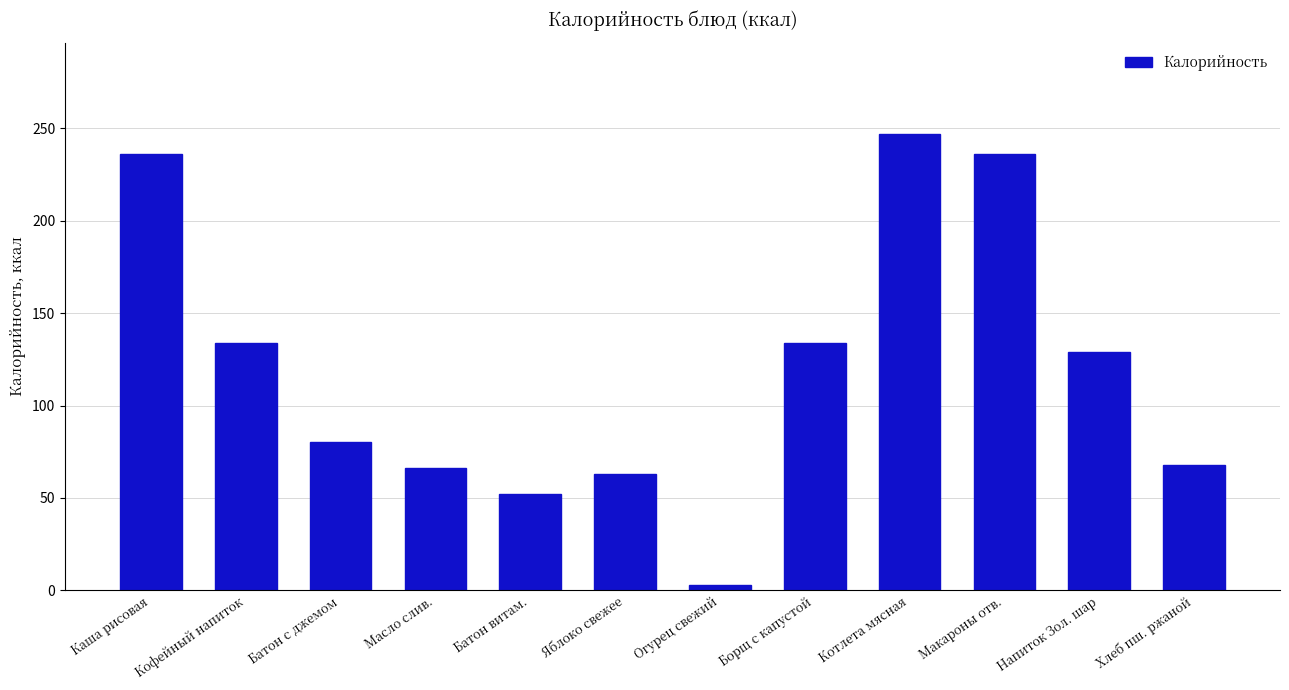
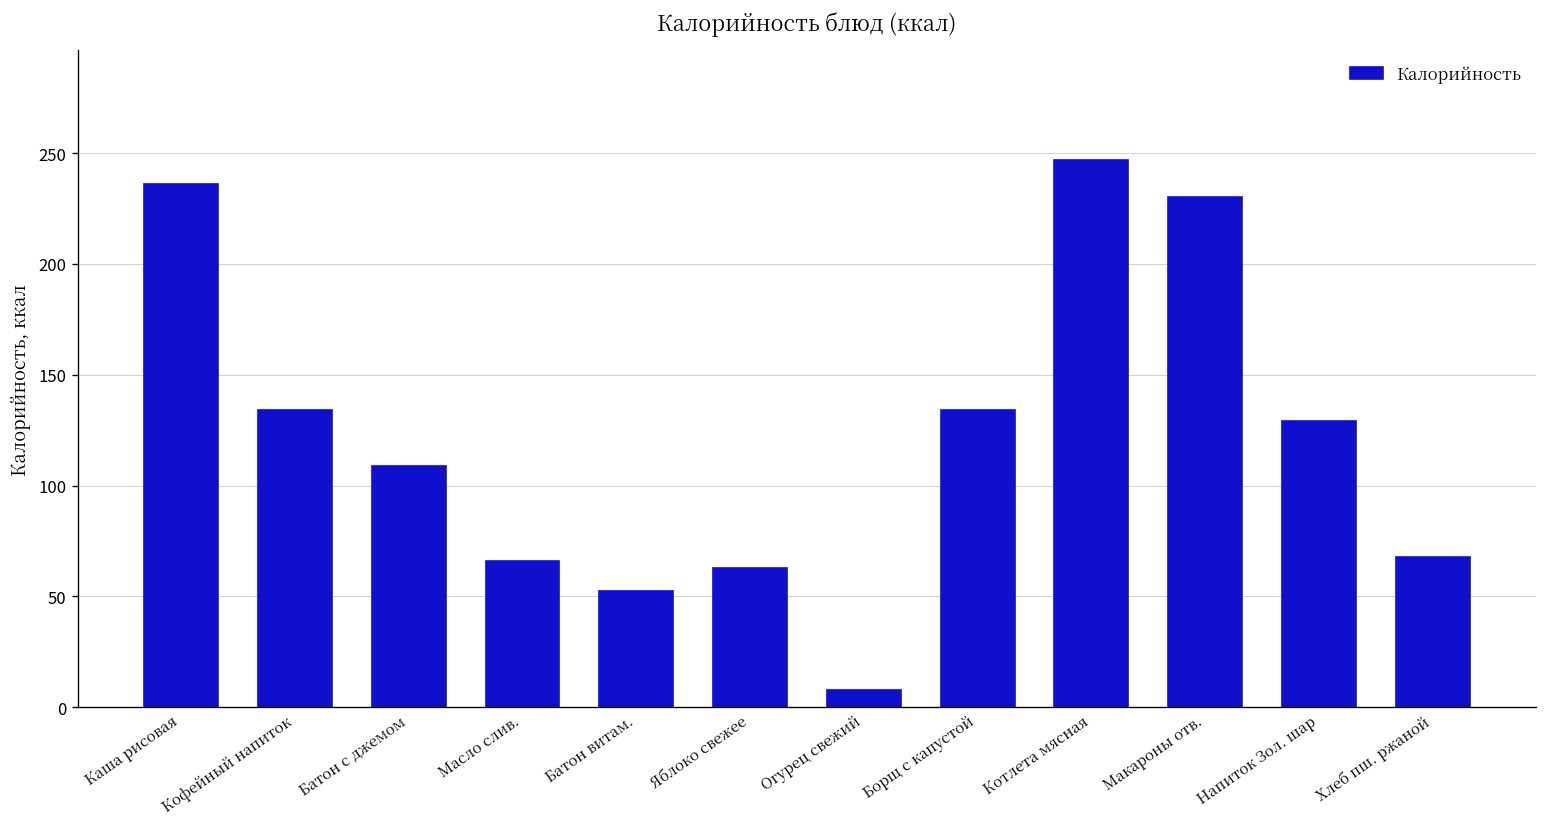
  {
    "Каша рисовая": 236,
    "Кофейный напиток": 134,
-   "Батон с джемом": 80,
+   "Батон с джемом": 109,
    "Масло слив.": 66,
    "Батон витам.": 52,
    "Яблоко свежее": 63,
-   "Огурец свежий": 3,
+   "Огурец свежий": 8,
    "Борщ с капустой": 134,
    "Котлета мясная": 247,
-   "Макароны отв.": 236,
+   "Макароны отв.": 230,
    "Напиток Зол. шар": 129,
    "Хлеб пш. ржаной": 68
  }
